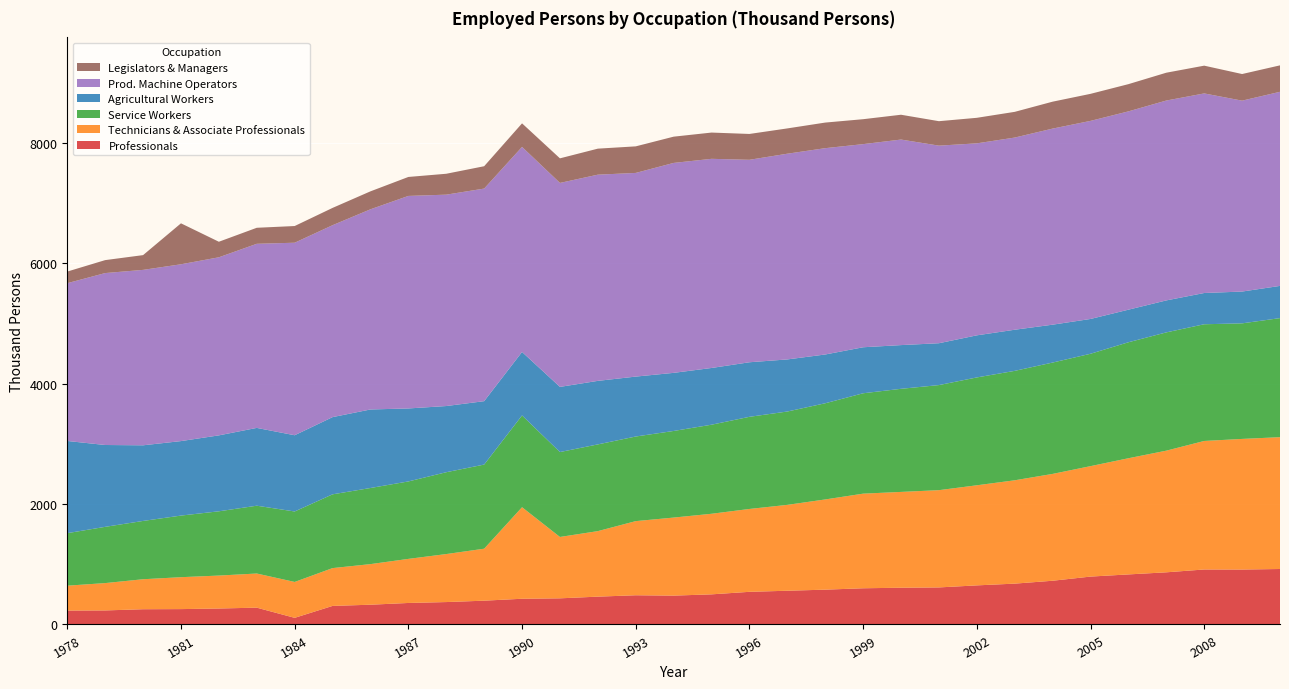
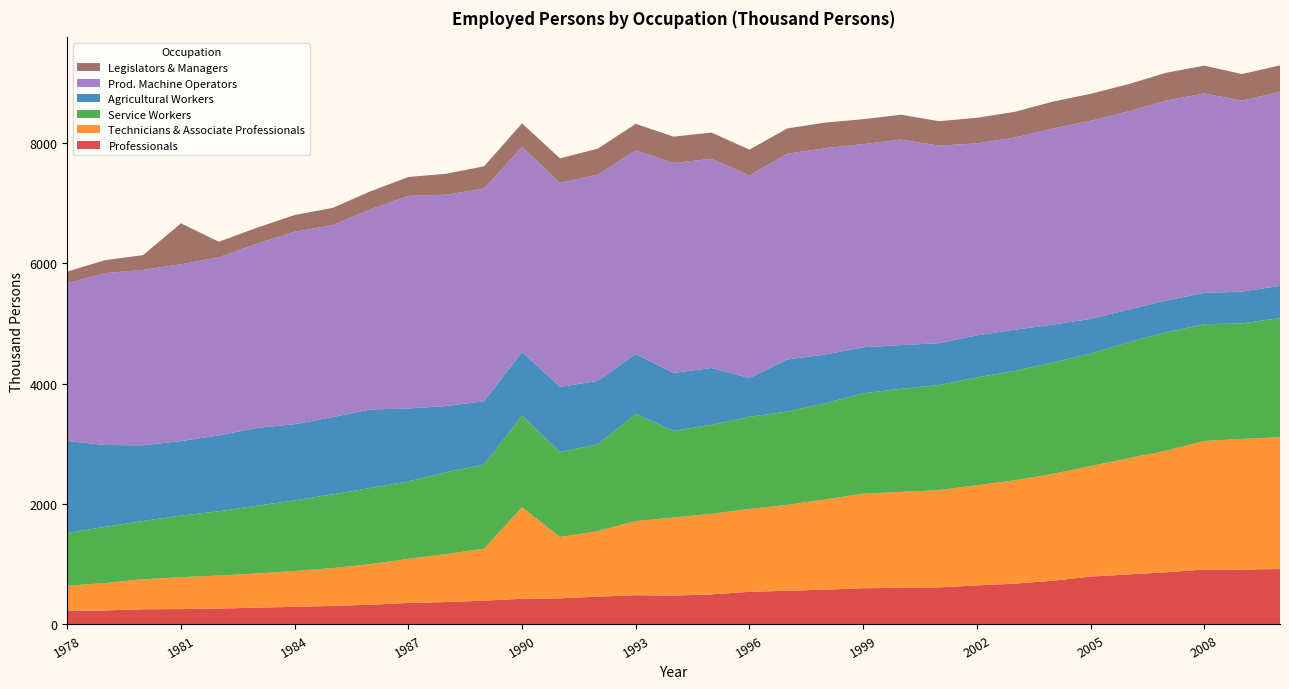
  {
    "Professionals": {
      "1978": 200,
      "1981": 300,
-     "1984": 100,
+     "1984": 300,
      "1987": 400,
      "1990": 400,
      "1993": 500,
      "1996": 500,
      "1999": 600,
      "2002": 600,
      "2005": 800,
      "2008": 900
    },
    "Technicians & Associate Professionals": {
      "1978": 400,
      "1981": 500,
      "1984": 600,
      "1987": 700,
      "1990": 1500,
      "1993": 1200,
      "1996": 1400,
      "1999": 1600,
      "2002": 1700,
      "2005": 1800,
      "2008": 2100
    },
    "Service Workers": {
      "1978": 900,
      "1981": 1000,
      "1984": 1200,
      "1987": 1300,
      "1990": 1500,
-     "1993": 1400,
+     "1993": 1800,
      "1996": 1500,
      "1999": 1700,
      "2002": 1800,
      "2005": 1900,
      "2008": 1900
    },
    "Agricultural Workers": {
      "1978": 1500,
      "1981": 1200,
      "1984": 1300,
      "1987": 1200,
      "1990": 1100,
      "1993": 1000,
-     "1996": 900,
+     "1996": 600,
      "1999": 800,
      "2002": 700,
      "2005": 600,
      "2008": 500
    },
    "Prod. Machine Operators": {
      "1978": 2600,
      "1981": 2900,
      "1984": 3200,
      "1987": 3500,
      "1990": 3400,
      "1993": 3400,
      "1996": 3400,
      "1999": 3400,
      "2002": 3200,
      "2005": 3300,
      "2008": 3300
    },
    "Legislators & Managers": {
      "1978": 200,
      "1981": 700,
      "1984": 300,
      "1987": 300,
      "1990": 400,
      "1993": 400,
      "1996": 400,
      "1999": 400,
      "2002": 400,
      "2005": 400,
      "2008": 500
    }
  }
